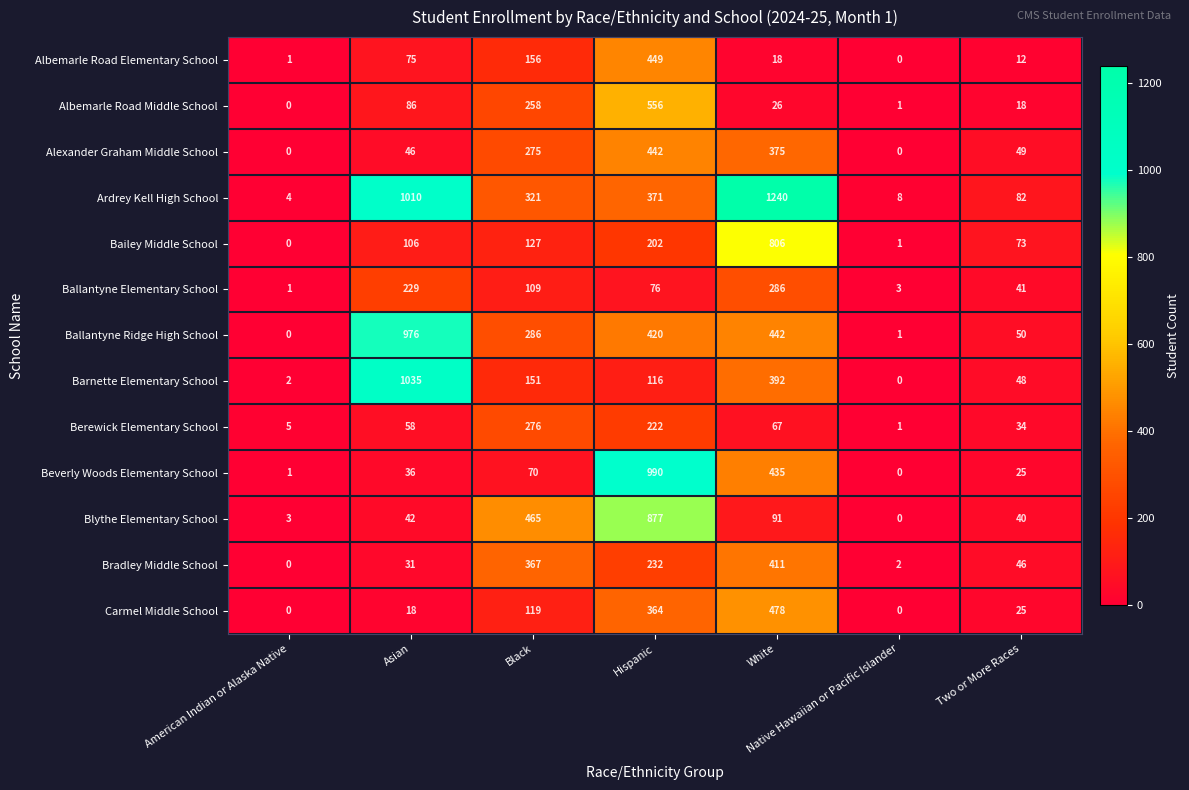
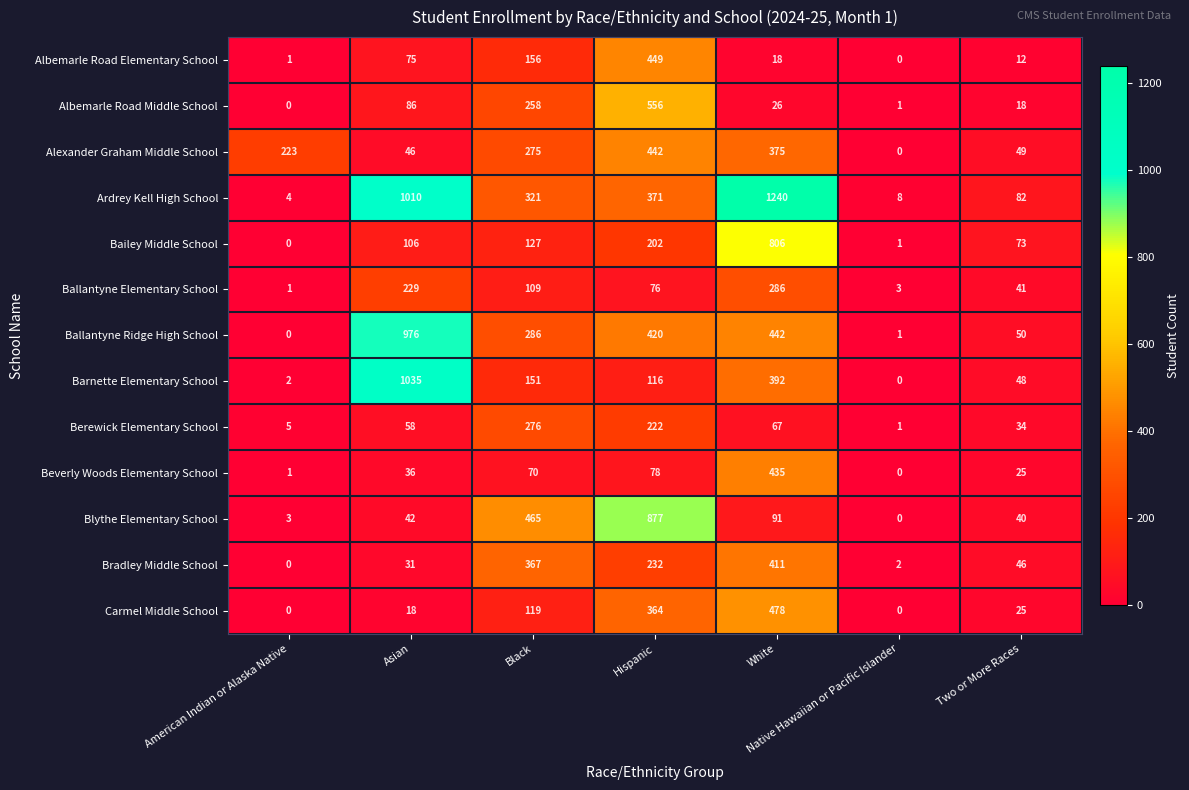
  {
    "Albemarle Road Elementary School": {
      "American Indian or Alaska Native": 1,
      "Asian": 75,
      "Black": 156,
      "Hispanic": 449,
      "White": 18,
      "Native Hawaiian or Pacific Islander": 0,
      "Two or More Races": 12
    },
    "Albemarle Road Middle School": {
      "American Indian or Alaska Native": 0,
      "Asian": 86,
      "Black": 258,
      "Hispanic": 556,
      "White": 26,
      "Native Hawaiian or Pacific Islander": 1,
      "Two or More Races": 18
    },
    "Alexander Graham Middle School": {
-     "American Indian or Alaska Native": 0,
+     "American Indian or Alaska Native": 223,
      "Asian": 46,
      "Black": 275,
      "Hispanic": 442,
      "White": 375,
      "Native Hawaiian or Pacific Islander": 0,
      "Two or More Races": 49
    },
    "Ardrey Kell High School": {
      "American Indian or Alaska Native": 4,
      "Asian": 1010,
      "Black": 321,
      "Hispanic": 371,
      "White": 1240,
      "Native Hawaiian or Pacific Islander": 8,
      "Two or More Races": 82
    },
    "Bailey Middle School": {
      "American Indian or Alaska Native": 0,
      "Asian": 106,
      "Black": 127,
      "Hispanic": 202,
      "White": 806,
      "Native Hawaiian or Pacific Islander": 1,
      "Two or More Races": 73
    },
    "Ballantyne Elementary School": {
      "American Indian or Alaska Native": 1,
      "Asian": 229,
      "Black": 109,
      "Hispanic": 76,
      "White": 286,
      "Native Hawaiian or Pacific Islander": 3,
      "Two or More Races": 41
    },
    "Ballantyne Ridge High School": {
      "American Indian or Alaska Native": 0,
      "Asian": 976,
      "Black": 286,
      "Hispanic": 420,
      "White": 442,
      "Native Hawaiian or Pacific Islander": 1,
      "Two or More Races": 50
    },
    "Barnette Elementary School": {
      "American Indian or Alaska Native": 2,
      "Asian": 1035,
      "Black": 151,
      "Hispanic": 116,
      "White": 392,
      "Native Hawaiian or Pacific Islander": 0,
      "Two or More Races": 48
    },
    "Berewick Elementary School": {
      "American Indian or Alaska Native": 5,
      "Asian": 58,
      "Black": 276,
      "Hispanic": 222,
      "White": 67,
      "Native Hawaiian or Pacific Islander": 1,
      "Two or More Races": 34
    },
    "Beverly Woods Elementary School": {
      "American Indian or Alaska Native": 1,
      "Asian": 36,
      "Black": 70,
-     "Hispanic": 990,
+     "Hispanic": 78,
      "White": 435,
      "Native Hawaiian or Pacific Islander": 0,
      "Two or More Races": 25
    },
    "Blythe Elementary School": {
      "American Indian or Alaska Native": 3,
      "Asian": 42,
      "Black": 465,
      "Hispanic": 877,
      "White": 91,
      "Native Hawaiian or Pacific Islander": 0,
      "Two or More Races": 40
    },
    "Bradley Middle School": {
      "American Indian or Alaska Native": 0,
      "Asian": 31,
      "Black": 367,
      "Hispanic": 232,
      "White": 411,
      "Native Hawaiian or Pacific Islander": 2,
      "Two or More Races": 46
    },
    "Carmel Middle School": {
      "American Indian or Alaska Native": 0,
      "Asian": 18,
      "Black": 119,
      "Hispanic": 364,
      "White": 478,
      "Native Hawaiian or Pacific Islander": 0,
      "Two or More Races": 25
    }
  }
